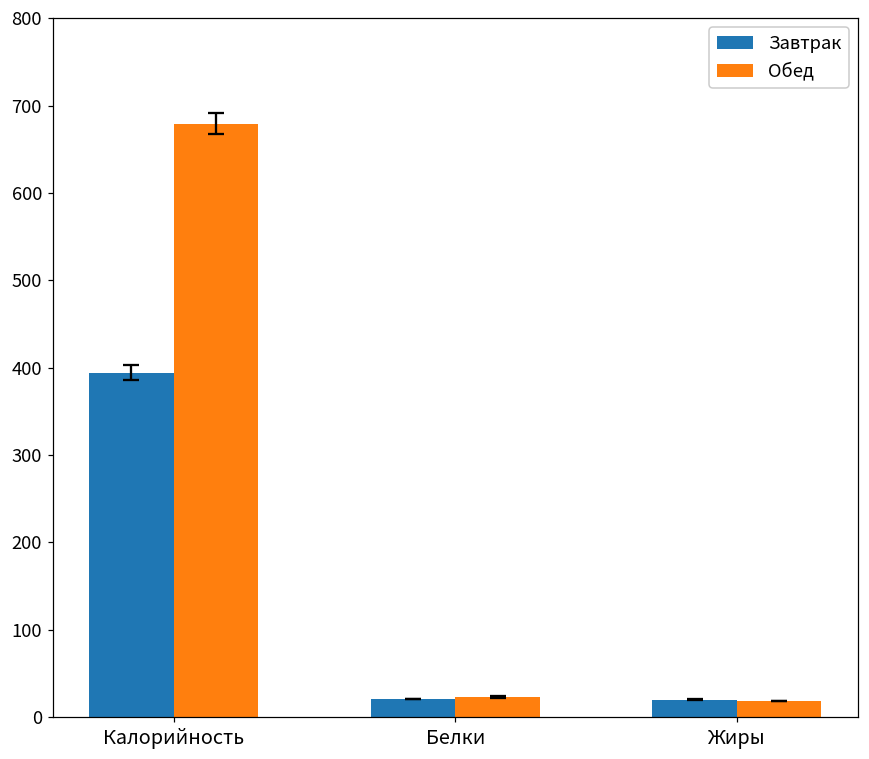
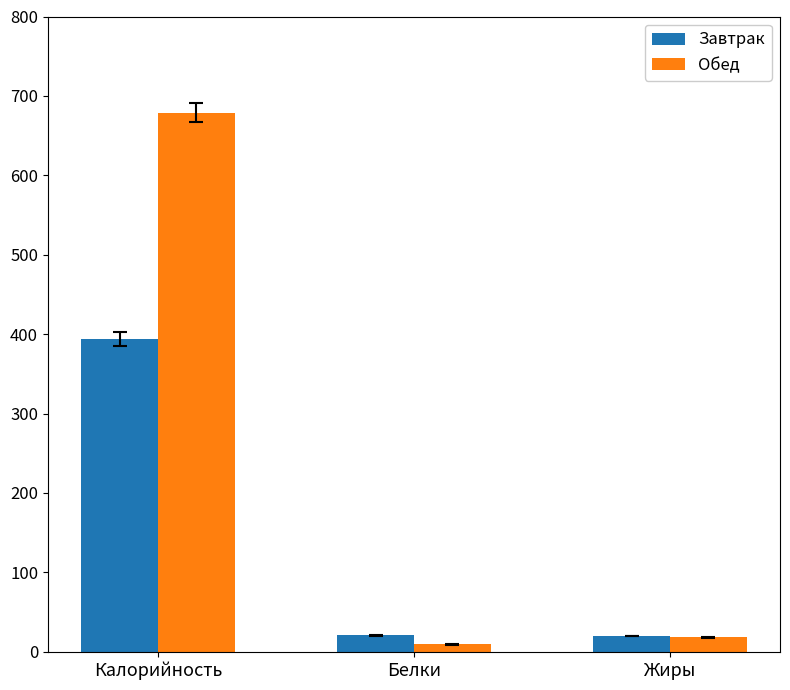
  {
    "Обед": {
      "Калорийность": 680,
-     "Белки": 20,
+     "Белки": 10,
      "Жиры": 20
    }
  }
